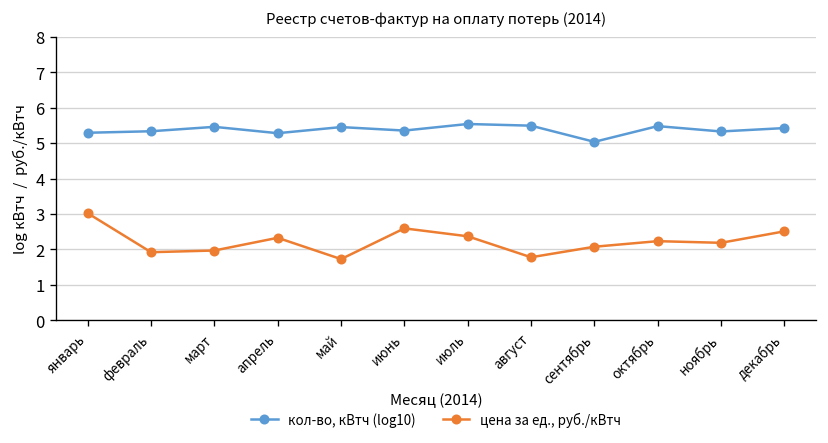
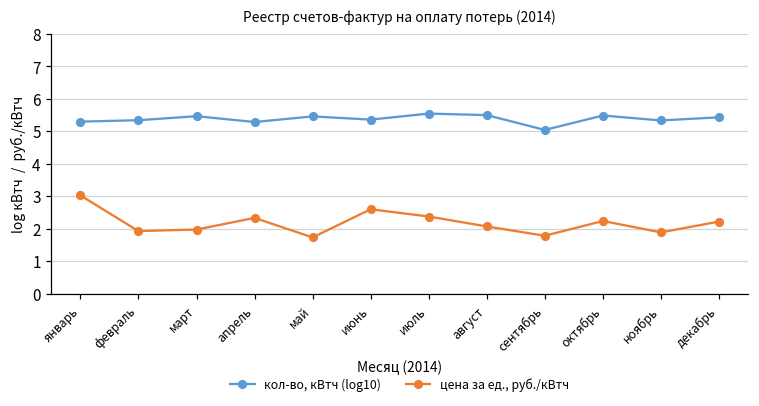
  {
    "кол-во, кВтч (log10)": {
      "январь": 5.3,
      "февраль": 5.3,
      "март": 5.5,
      "апрель": 5.3,
      "май": 5.5,
      "июнь": 5.4,
      "июль": 5.5,
      "август": 5.5,
      "сентябрь": 5.0,
      "октябрь": 5.5,
      "ноябрь": 5.3,
      "декабрь": 5.4
    },
    "цена за ед., руб./кВтч": {
      "январь": 3.0,
      "февраль": 1.9,
      "март": 2.0,
      "апрель": 2.3,
      "май": 1.7,
      "июнь": 2.6,
      "июль": 2.4,
-     "август": 1.8,
-     "сентябрь": 2.1,
+     "август": 2.1,
+     "сентябрь": 1.8,
      "октябрь": 2.2,
-     "ноябрь": 2.2,
-     "декабрь": 2.5
+     "ноябрь": 1.9,
+     "декабрь": 2.2
    }
  }
